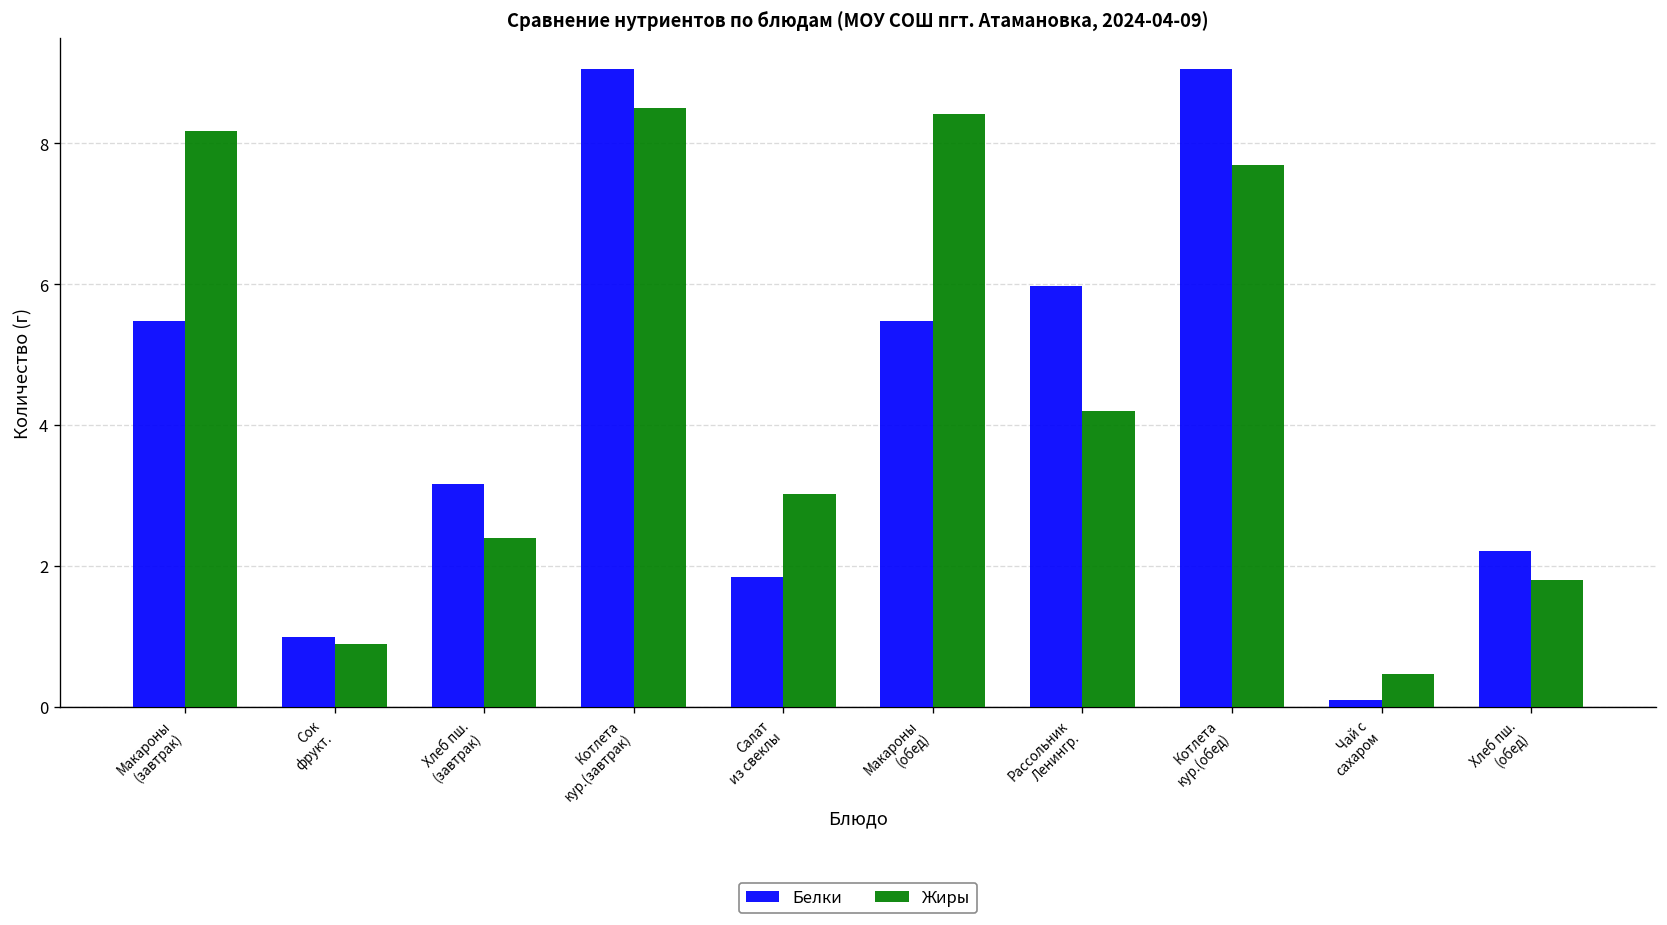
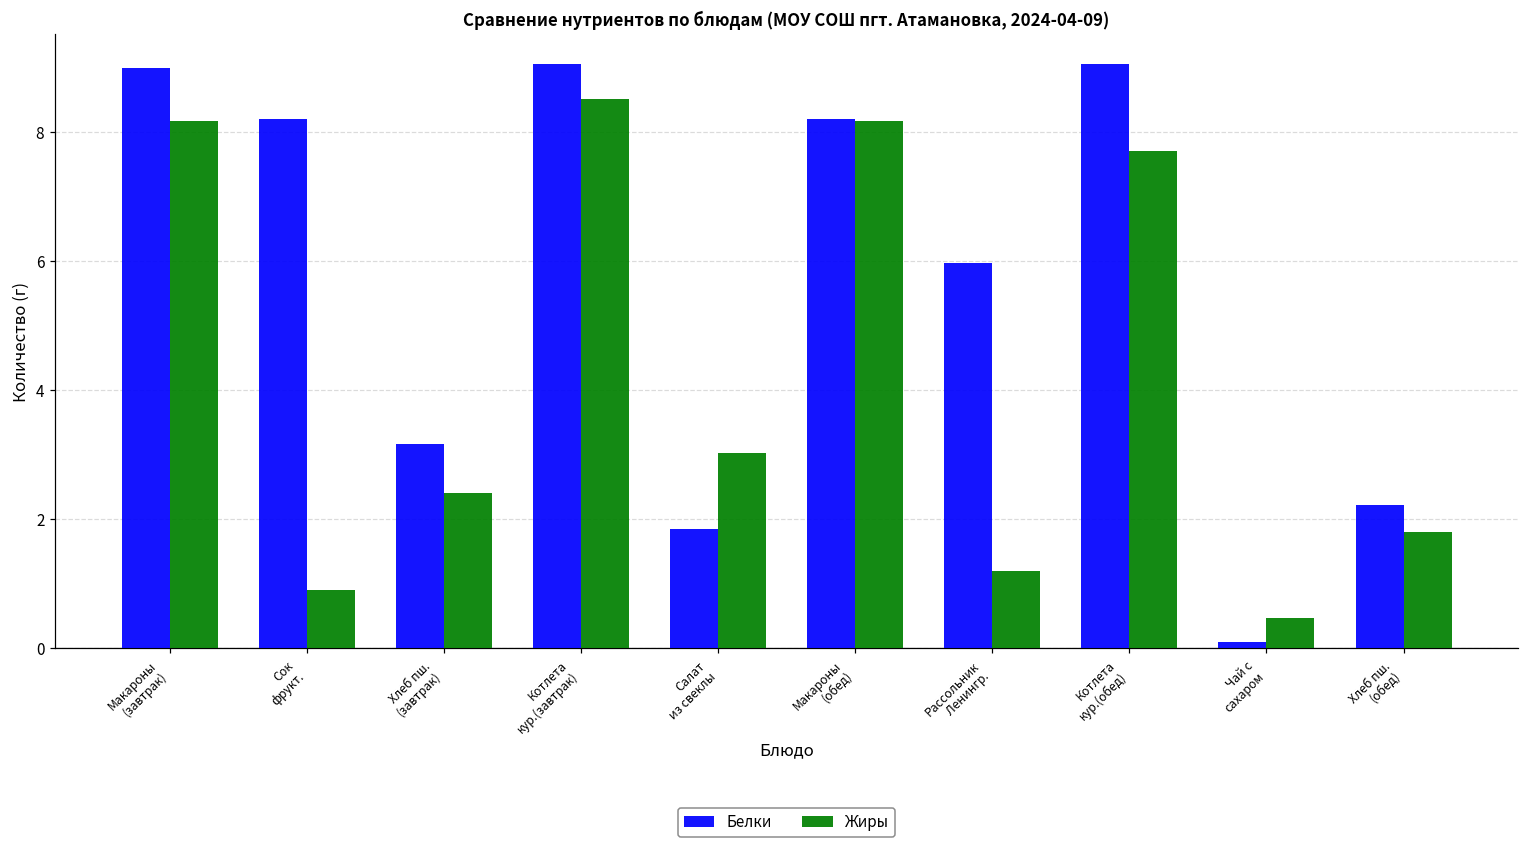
  {
    "Белки": {
-     "Макароны (завтрак)": 5.5,
-     "Сок фрукт.": 1.0,
+     "Макароны (завтрак)": 9.0,
+     "Сок фрукт.": 8.2,
      "Хлеб пш. (завтрак)": 3.2,
      "Котлета кур.(завтрак)": 9.1,
      "Салат из свеклы": 1.8,
-     "Макароны (обед)": 5.5,
+     "Макароны (обед)": 8.2,
      "Рассольник Ленингр.": 6.0,
      "Котлета кур.(обед)": 9.1,
      "Чай с сахаром": 0.1,
      "Хлеб пш. (обед)": 2.2
    },
    "Жиры": {
      "Макароны (завтрак)": 8.2,
      "Сок фрукт.": 0.9,
      "Хлеб пш. (завтрак)": 2.4,
      "Котлета кур.(завтрак)": 8.5,
      "Салат из свеклы": 3.0,
-     "Макароны (обед)": 8.4,
-     "Рассольник Ленингр.": 4.2,
+     "Макароны (обед)": 8.2,
+     "Рассольник Ленингр.": 1.2,
      "Котлета кур.(обед)": 7.7,
      "Чай с сахаром": 0.5,
      "Хлеб пш. (обед)": 1.8
    }
  }
